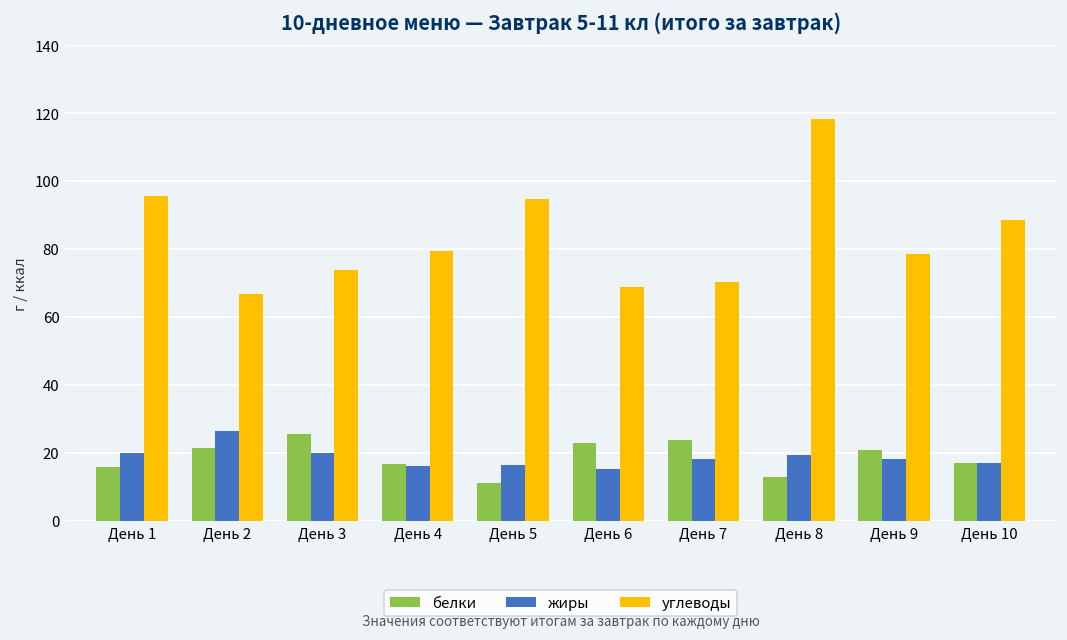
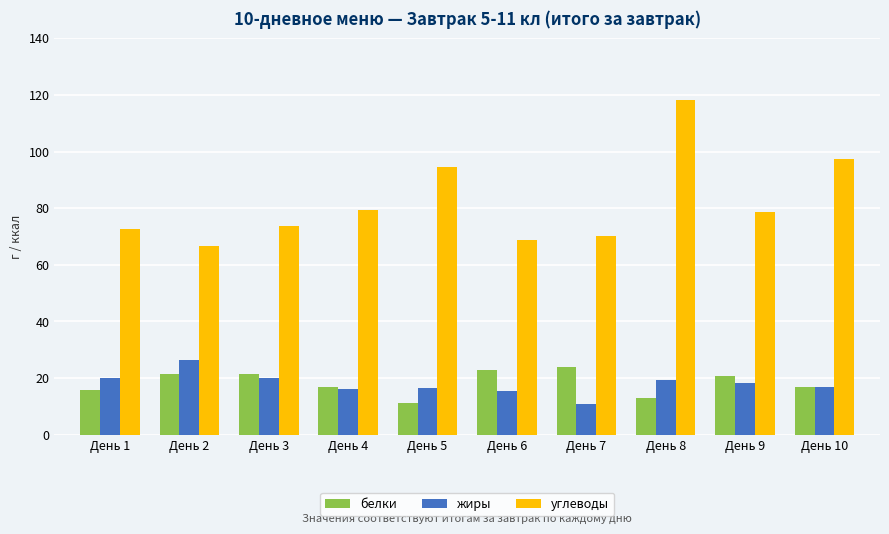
  {
    "белки": {
      "День 1": 16,
      "День 2": 22,
-     "День 3": 26,
+     "День 3": 22,
      "День 4": 17,
      "День 5": 11,
      "День 6": 23,
      "День 7": 24,
      "День 8": 13,
      "День 9": 21,
      "День 10": 17
    },
    "жиры": {
      "День 1": 20,
      "День 2": 27,
      "День 3": 20,
      "День 4": 16,
      "День 5": 16,
      "День 6": 15,
-     "День 7": 18,
+     "День 7": 11,
      "День 8": 19,
      "День 9": 18,
      "День 10": 17
    },
    "углеводы": {
-     "День 1": 96,
+     "День 1": 73,
      "День 2": 67,
      "День 3": 74,
      "День 4": 79,
      "День 5": 95,
      "День 6": 69,
      "День 7": 70,
      "День 8": 118,
      "День 9": 79,
-     "День 10": 89
+     "День 10": 97
    }
  }
